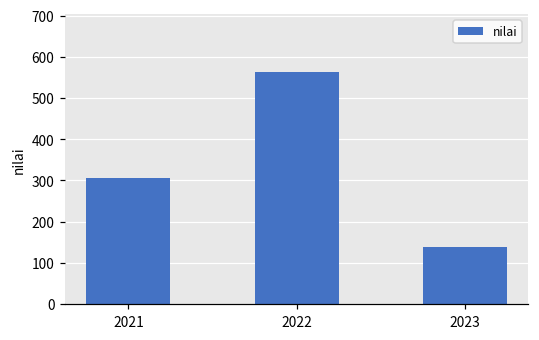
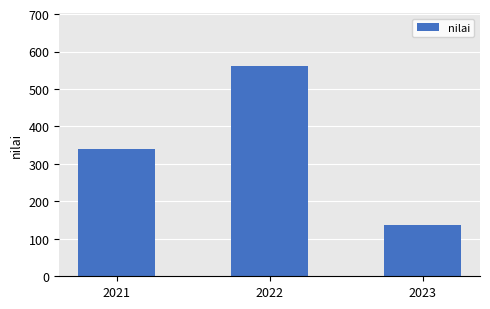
  {
-   "2021": 310,
+   "2021": 340,
    "2022": 560,
    "2023": 140
  }
